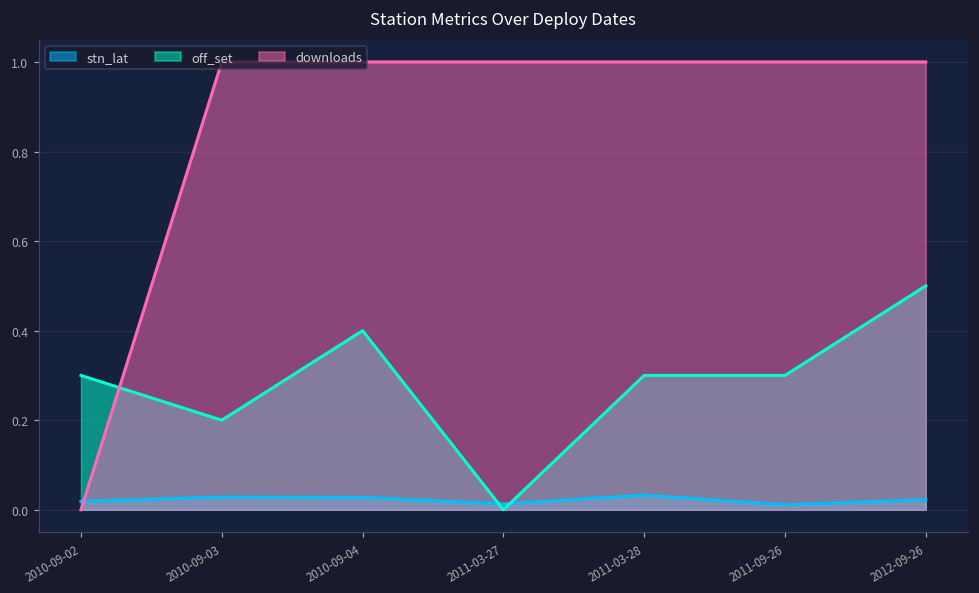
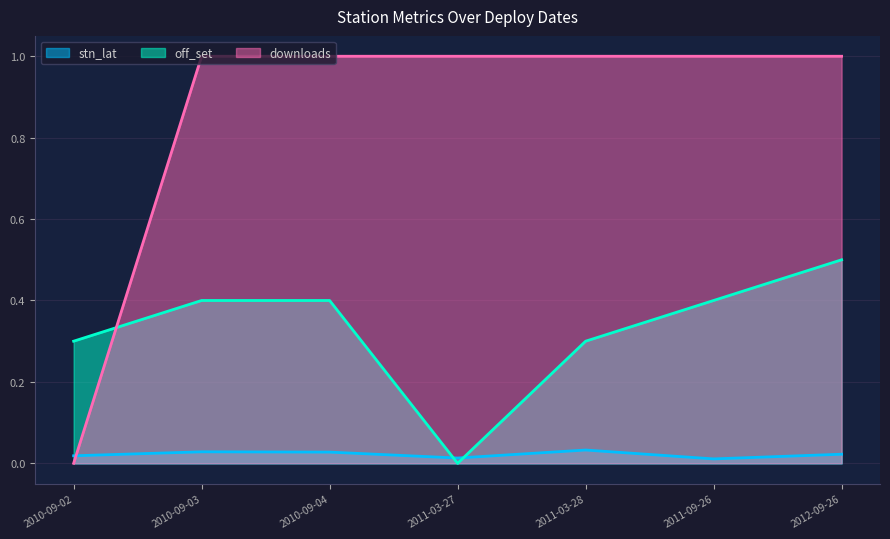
  {
    "stn_lat": {
      "2010-09-02": 0.02,
      "2010-09-03": 0.03,
      "2010-09-04": 0.03,
      "2011-03-27": 0.01,
      "2011-03-28": 0.03,
      "2011-09-26": 0.01,
      "2012-09-26": 0.02
    },
    "off_set": {
      "2010-09-02": 0.3,
-     "2010-09-03": 0.2,
+     "2010-09-03": 0.4,
      "2010-09-04": 0.4,
      "2011-03-27": 0.0,
      "2011-03-28": 0.3,
-     "2011-09-26": 0.3,
+     "2011-09-26": 0.4,
      "2012-09-26": 0.5
    },
    "downloads": {
      "2010-09-02": 0.0,
      "2011-03-27": 1.0,
      "2011-03-28": 1.0,
      "2011-09-26": 1.0,
      "2012-09-26": 1.0
    }
  }
